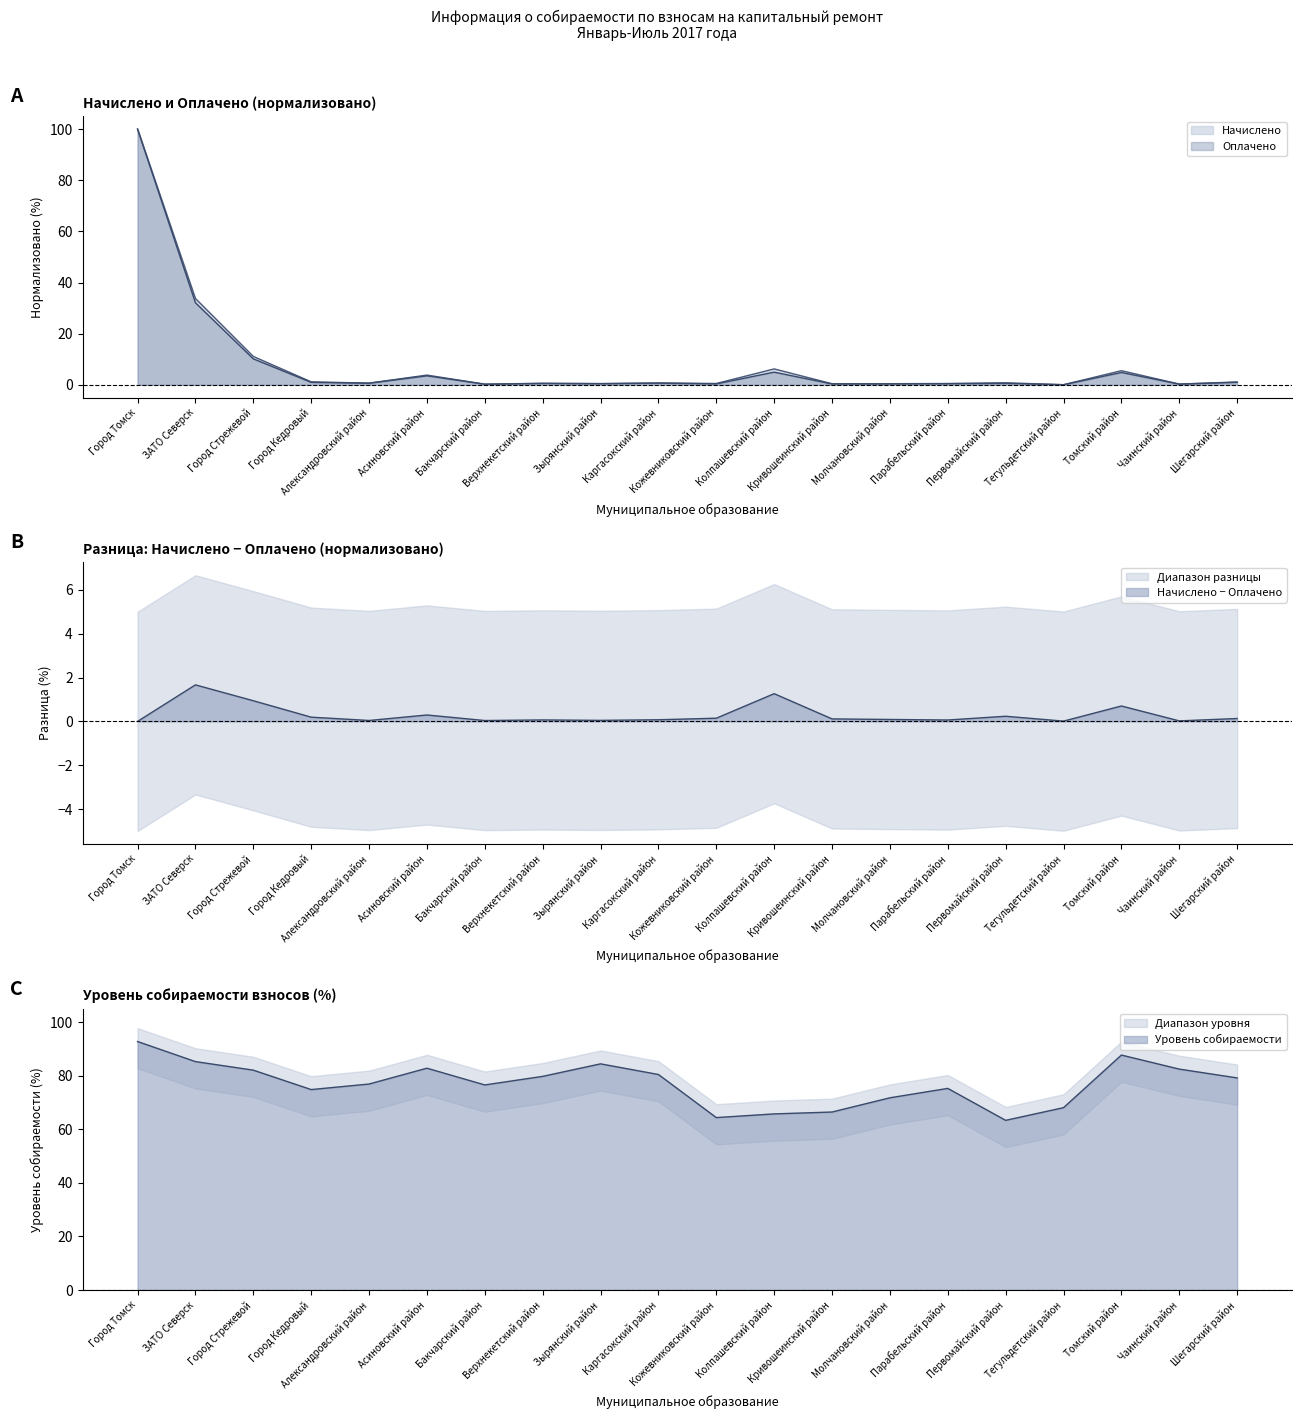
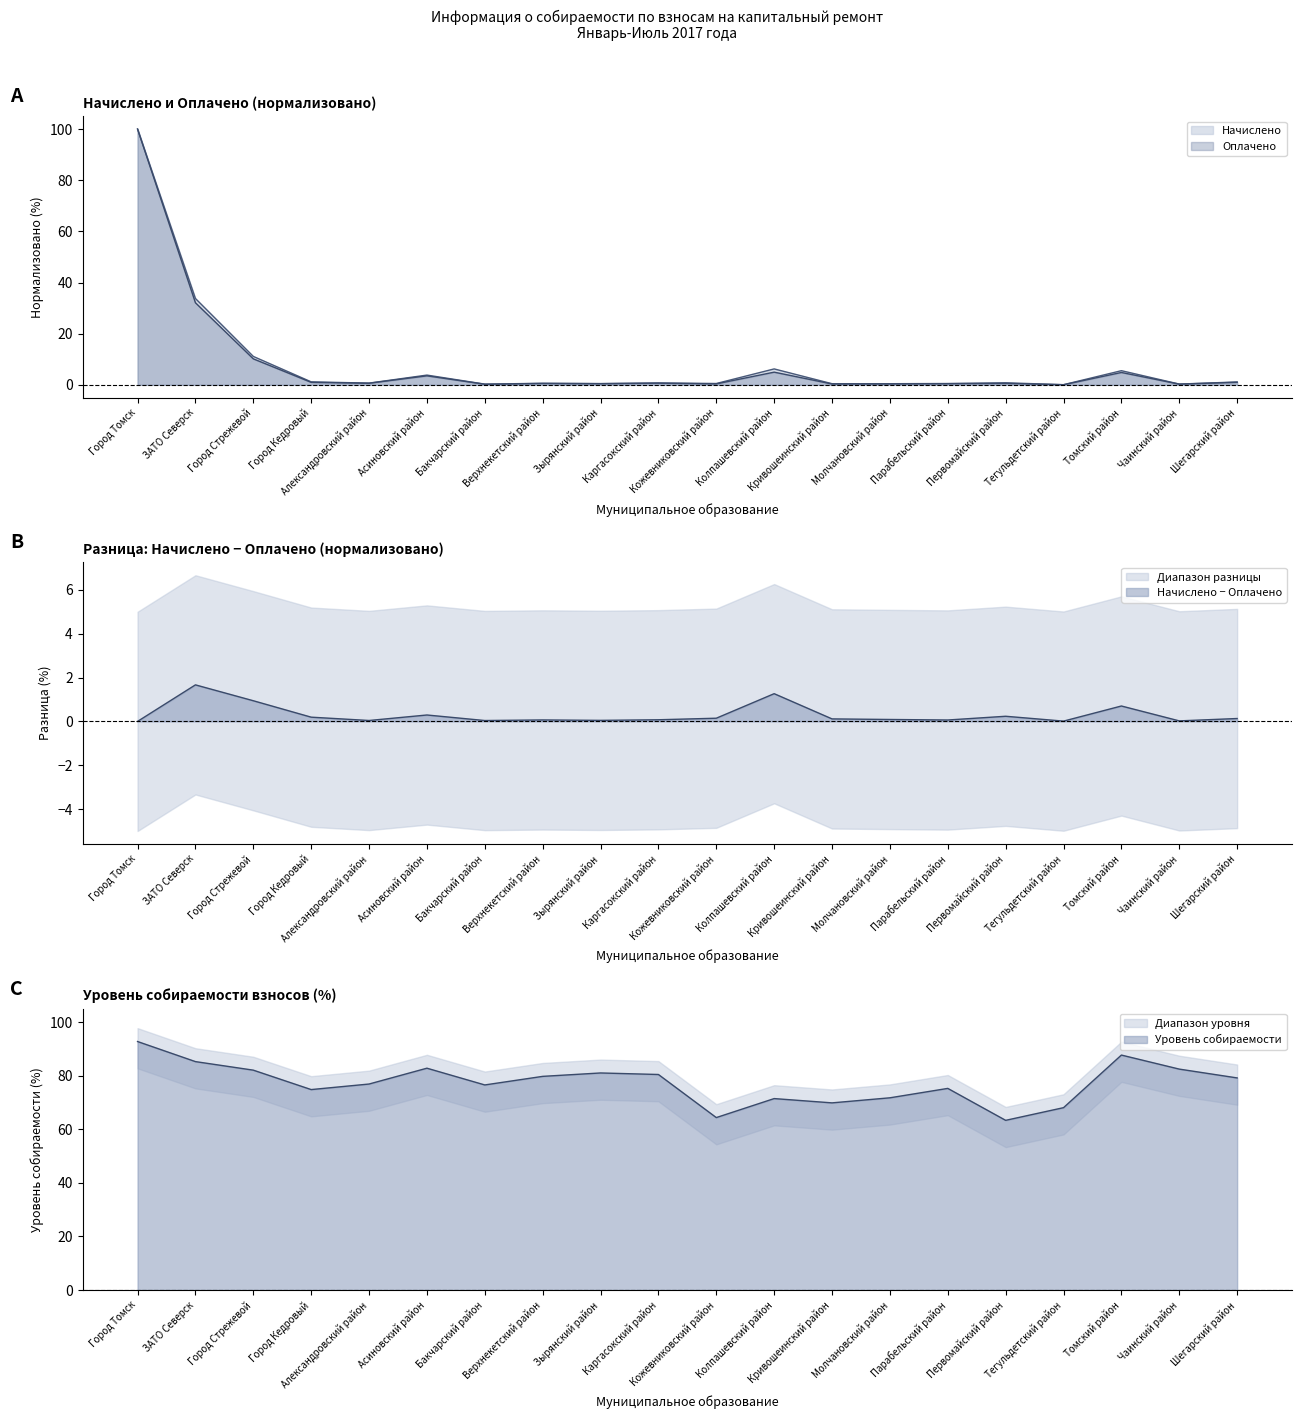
  {
    "Разница: Начислено − Оплачено (нормализовано)": {
      "Начислено − Оплачено": {
        "Город Томск": 0.0,
        "ЗАТО Северск": 1.7,
        "Город Стрежевой": 0.9,
        "Город Кедровый": 0.2,
        "Александровский район": 0.0,
        "Асиновский район": 0.3,
        "Бакчарский район": 0.0,
        "Верхнекетский район": 0.1,
        "Зырянский район": 0.0,
        "Каргасокский район": 0.1,
        "Кожевниковский район": 0.1,
        "Колпашевский район": 1.3,
        "Кривошеинский район": 0.1,
        "Молчановский район": 0.1,
        "Парабельский район": 0.1,
        "Первомайский район": 0.2,
        "Тегульдетский район": 0.0,
        "Томский район": 0.7,
        "Чаинский район": 0.0,
        "Шегарский район": 0.1
      }
    },
    "Уровень собираемости взносов (%)": {
      "Уровень собираемости": {
        "Город Томск": 93,
        "ЗАТО Северск": 85,
        "Город Стрежевой": 82,
        "Город Кедровый": 75,
        "Александровский район": 77,
        "Асиновский район": 83,
        "Бакчарский район": 77,
        "Верхнекетский район": 80,
-       "Зырянский район": 84,
+       "Зырянский район": 81,
        "Каргасокский район": 80,
        "Кожевниковский район": 64,
-       "Колпашевский район": 66,
-       "Кривошеинский район": 66,
+       "Колпашевский район": 71,
+       "Кривошеинский район": 70,
        "Молчановский район": 72,
        "Парабельский район": 75,
        "Первомайский район": 63,
        "Тегульдетский район": 68,
        "Томский район": 88,
        "Чаинский район": 82,
        "Шегарский район": 79
      }
    }
  }
